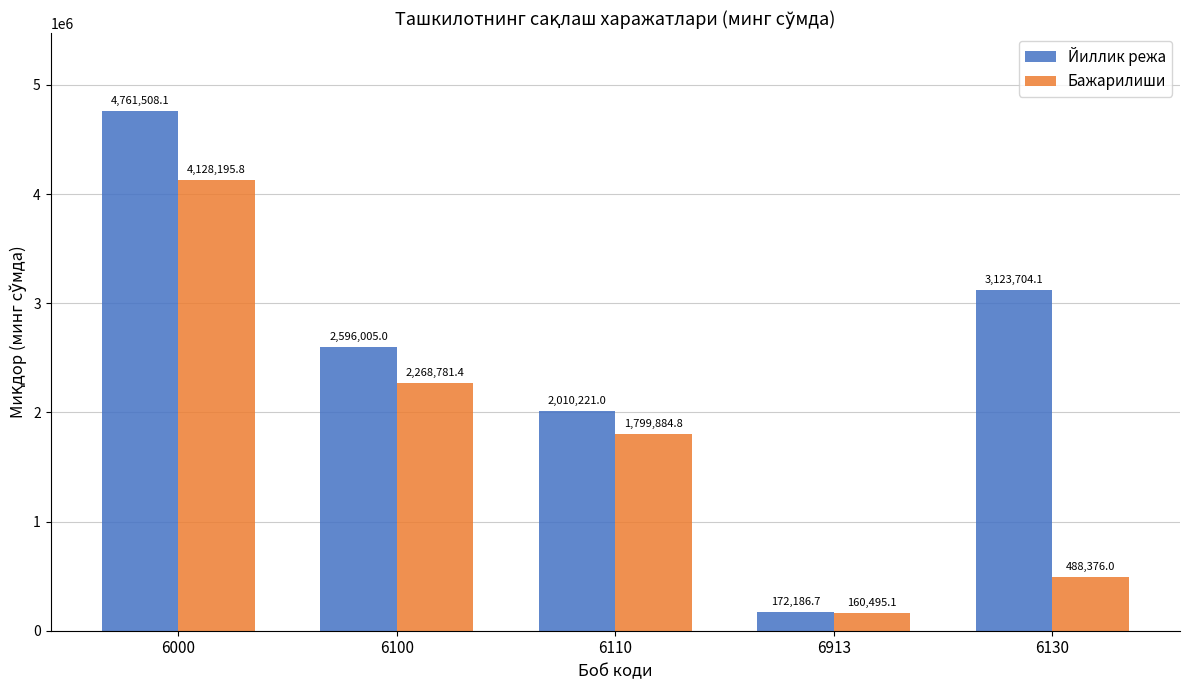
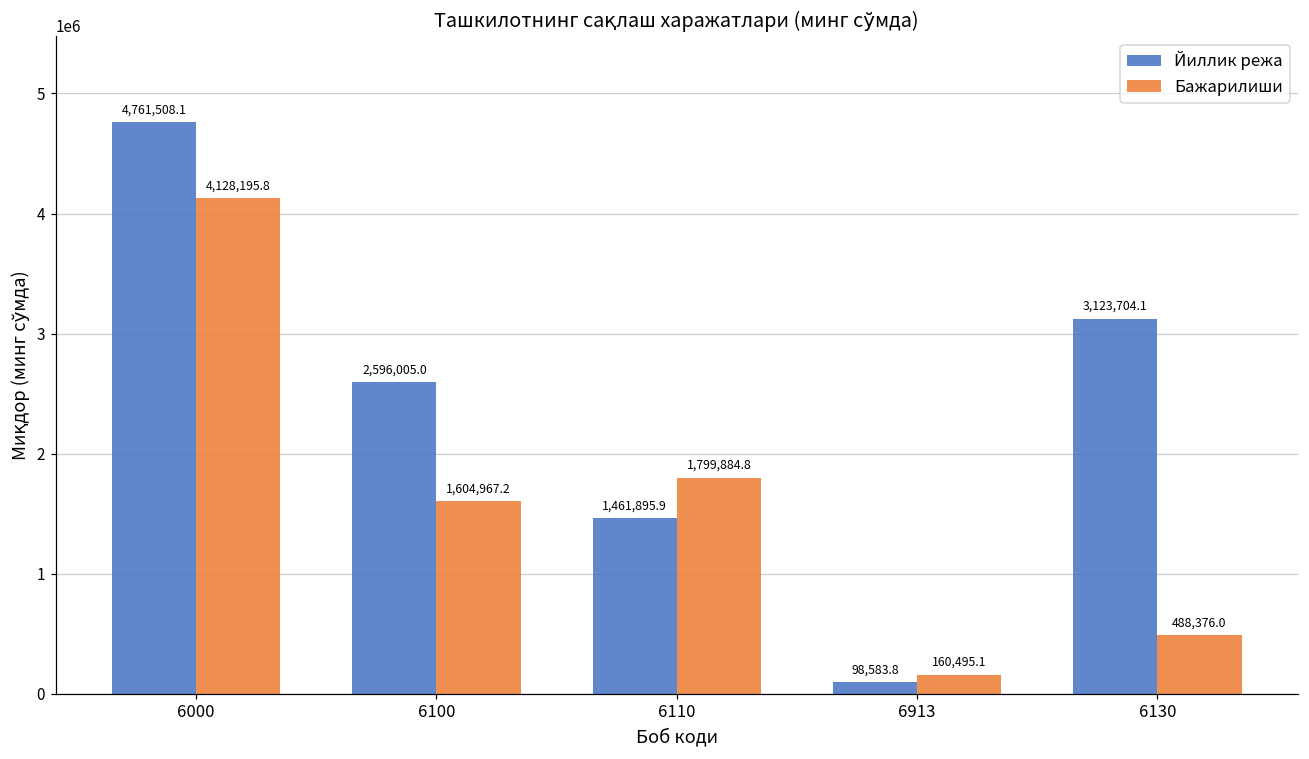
  {
    "Йиллик режа": {
      "6000": "4,761,508.1",
      "6100": "2,596,005.0",
-     "6110": "2,010,221.0",
-     "6913": "172,186.7",
+     "6110": "1,461,895.9",
+     "6913": "98,583.8",
      "6130": "3,123,704.1"
    },
    "Бажарилиши": {
      "6000": "4,128,195.8",
-     "6100": "2,268,781.4",
+     "6100": "1,604,967.2",
      "6110": "1,799,884.8",
      "6913": "160,495.1",
      "6130": "488,376.0"
    }
  }
